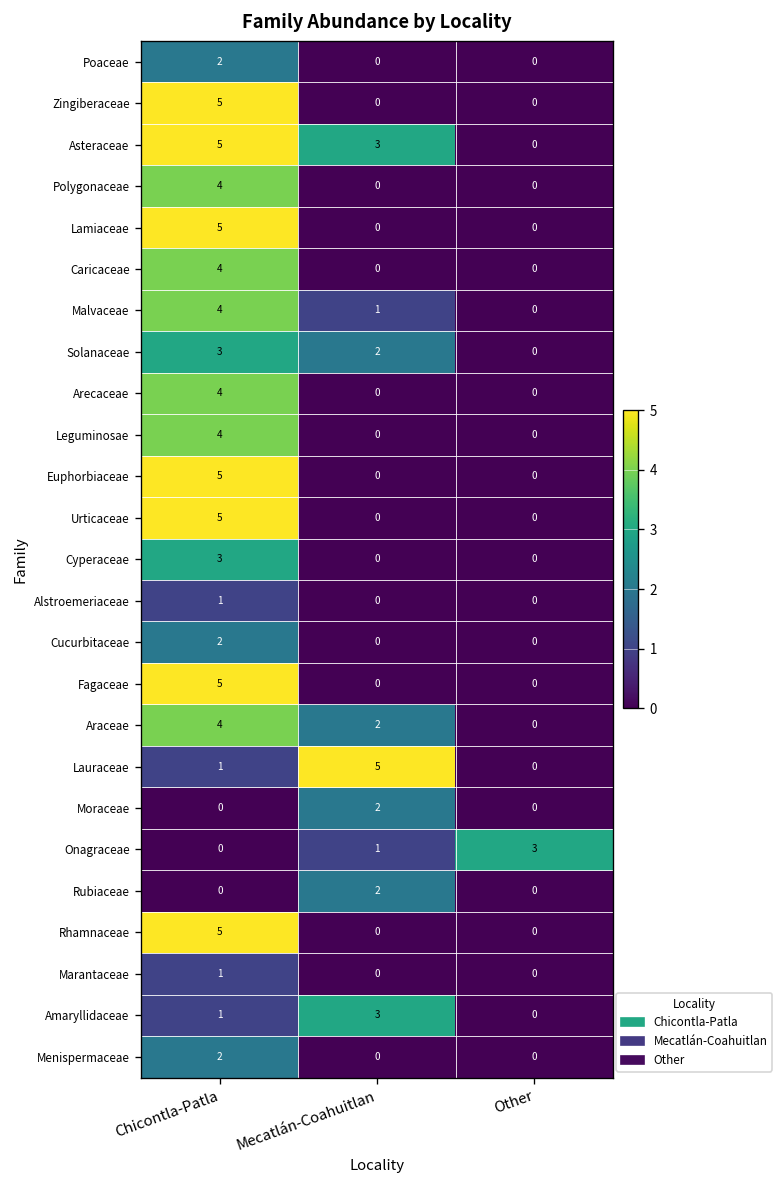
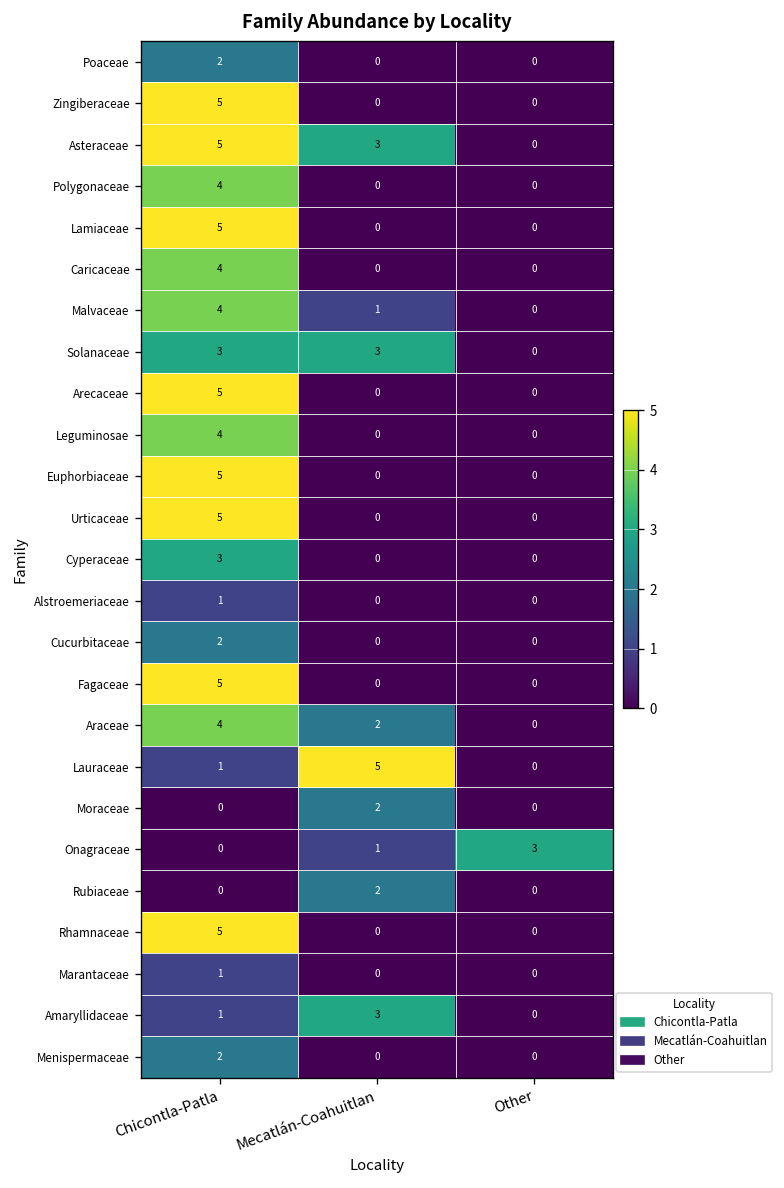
  {
    "Poaceae": {
      "Chicontla-Patla": 2,
      "Mecatlán-Coahuitlan": 0,
      "Other": 0
    },
    "Zingiberaceae": {
      "Chicontla-Patla": 5,
      "Mecatlán-Coahuitlan": 0,
      "Other": 0
    },
    "Asteraceae": {
      "Chicontla-Patla": 5,
      "Mecatlán-Coahuitlan": 3,
      "Other": 0
    },
    "Polygonaceae": {
      "Chicontla-Patla": 4,
      "Mecatlán-Coahuitlan": 0,
      "Other": 0
    },
    "Lamiaceae": {
      "Chicontla-Patla": 5,
      "Mecatlán-Coahuitlan": 0,
      "Other": 0
    },
    "Caricaceae": {
      "Chicontla-Patla": 4,
      "Mecatlán-Coahuitlan": 0,
      "Other": 0
    },
    "Malvaceae": {
      "Chicontla-Patla": 4,
      "Mecatlán-Coahuitlan": 1,
      "Other": 0
    },
    "Solanaceae": {
      "Chicontla-Patla": 3,
-     "Mecatlán-Coahuitlan": 2,
+     "Mecatlán-Coahuitlan": 3,
      "Other": 0
    },
    "Arecaceae": {
-     "Chicontla-Patla": 4,
+     "Chicontla-Patla": 5,
      "Mecatlán-Coahuitlan": 0,
      "Other": 0
    },
    "Leguminosae": {
      "Chicontla-Patla": 4,
      "Mecatlán-Coahuitlan": 0,
      "Other": 0
    },
    "Euphorbiaceae": {
      "Chicontla-Patla": 5,
      "Mecatlán-Coahuitlan": 0,
      "Other": 0
    },
    "Urticaceae": {
      "Chicontla-Patla": 5,
      "Mecatlán-Coahuitlan": 0,
      "Other": 0
    },
    "Cyperaceae": {
      "Chicontla-Patla": 3,
      "Mecatlán-Coahuitlan": 0,
      "Other": 0
    },
    "Alstroemeriaceae": {
      "Chicontla-Patla": 1,
      "Mecatlán-Coahuitlan": 0,
      "Other": 0
    },
    "Cucurbitaceae": {
      "Chicontla-Patla": 2,
      "Mecatlán-Coahuitlan": 0,
      "Other": 0
    },
    "Fagaceae": {
      "Chicontla-Patla": 5,
      "Mecatlán-Coahuitlan": 0,
      "Other": 0
    },
    "Araceae": {
      "Chicontla-Patla": 4,
      "Mecatlán-Coahuitlan": 2,
      "Other": 0
    },
    "Lauraceae": {
      "Chicontla-Patla": 1,
      "Mecatlán-Coahuitlan": 5,
      "Other": 0
    },
    "Moraceae": {
      "Chicontla-Patla": 0,
      "Mecatlán-Coahuitlan": 2,
      "Other": 0
    },
    "Onagraceae": {
      "Chicontla-Patla": 0,
      "Mecatlán-Coahuitlan": 1,
      "Other": 3
    },
    "Rubiaceae": {
      "Chicontla-Patla": 0,
      "Mecatlán-Coahuitlan": 2,
      "Other": 0
    },
    "Rhamnaceae": {
      "Chicontla-Patla": 5,
      "Mecatlán-Coahuitlan": 0,
      "Other": 0
    },
    "Marantaceae": {
      "Chicontla-Patla": 1,
      "Mecatlán-Coahuitlan": 0,
      "Other": 0
    },
    "Amaryllidaceae": {
      "Chicontla-Patla": 1,
      "Mecatlán-Coahuitlan": 3,
      "Other": 0
    },
    "Menispermaceae": {
      "Chicontla-Patla": 2,
      "Mecatlán-Coahuitlan": 0,
      "Other": 0
    }
  }
